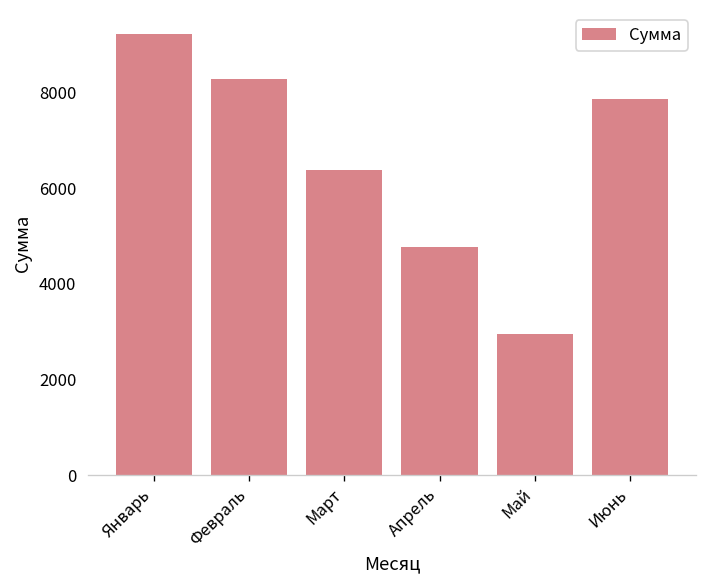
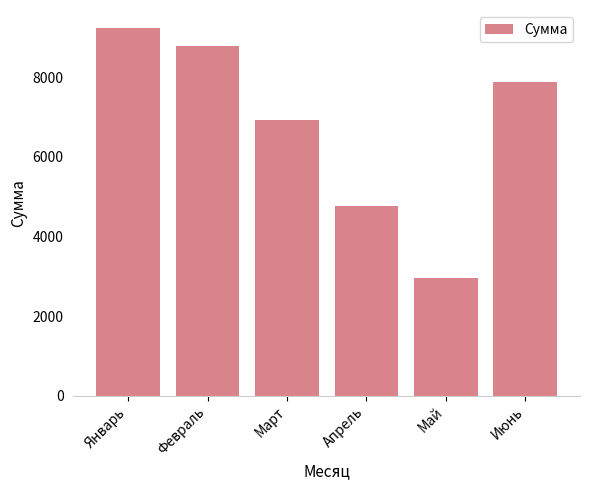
  {
    "Январь": 9200,
-   "Февраль": 8300,
-   "Март": 6400,
+   "Февраль": 8800,
+   "Март": 6900,
    "Апрель": 4800,
    "Май": 2900,
    "Июнь": 7900
  }
